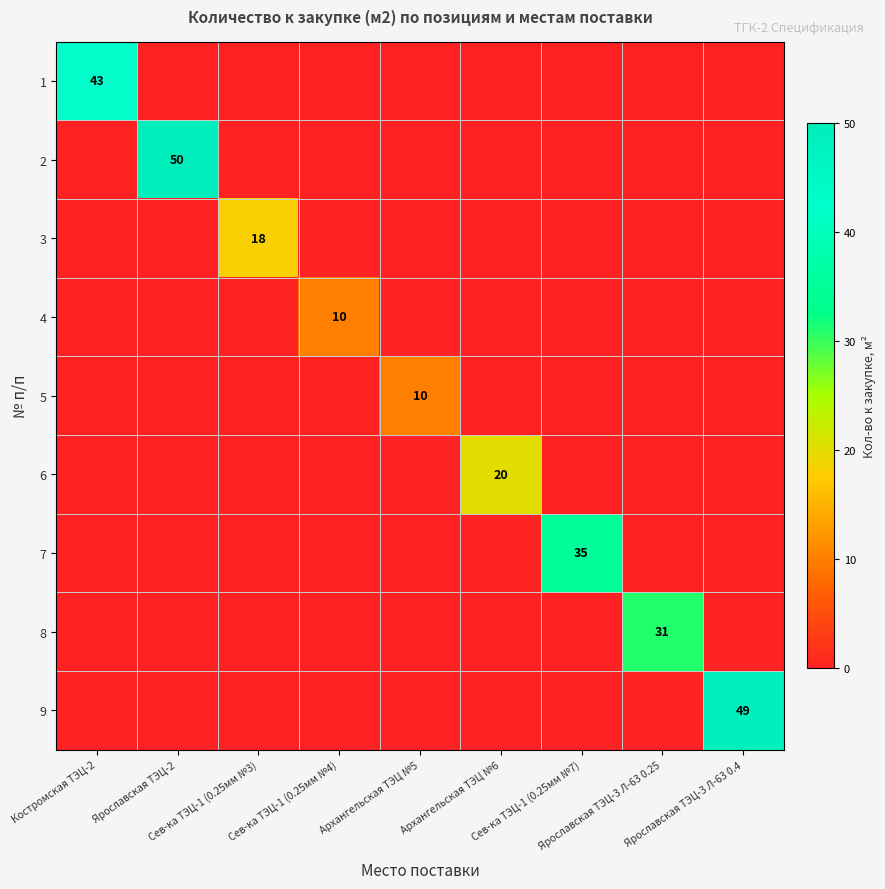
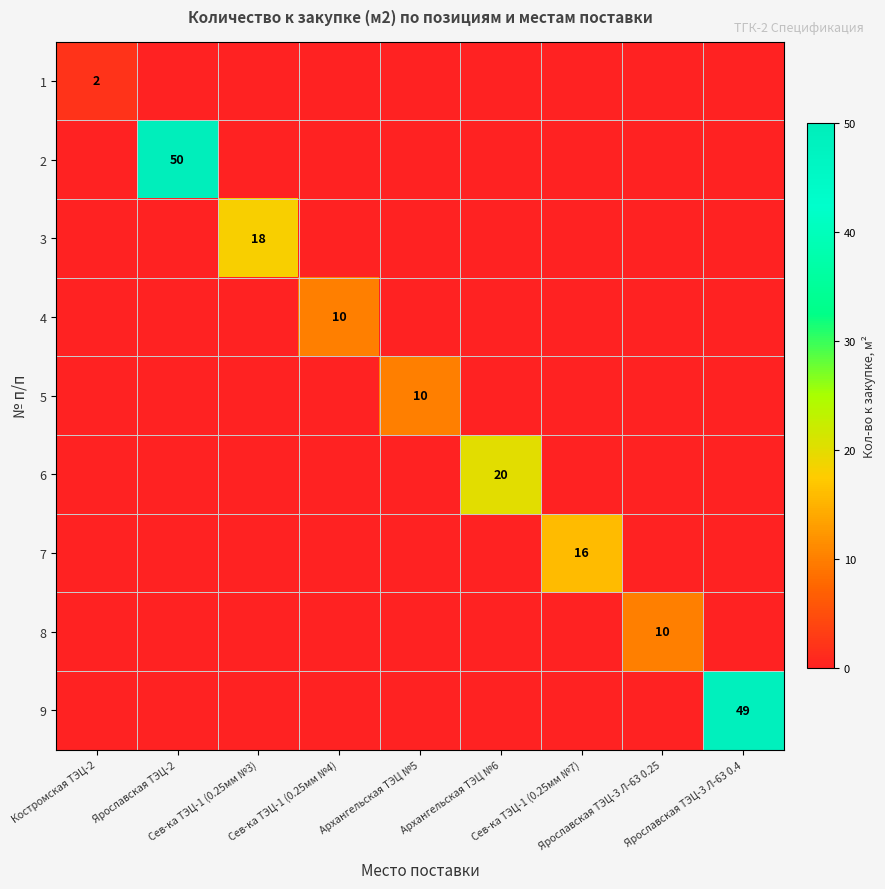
  {
    "1": {
-     "Костромская ТЭЦ-2": 43
+     "Костромская ТЭЦ-2": 2
    },
    "2": {
      "Ярославская ТЭЦ-2": 50
    },
    "3": {
      "Сев-ка ТЭЦ-1 (0.25мм №3)": 18
    },
    "4": {
      "Сев-ка ТЭЦ-1 (0.25мм №4)": 10
    },
    "5": {
      "Архангельская ТЭЦ №5": 10
    },
    "6": {
      "Архангельская ТЭЦ №6": 20
    },
    "7": {
-     "Сев-ка ТЭЦ-1 (0.25мм №7)": 35
+     "Сев-ка ТЭЦ-1 (0.25мм №7)": 16
    },
    "8": {
-     "Ярославская ТЭЦ-3 Л-63 0.25": 31
+     "Ярославская ТЭЦ-3 Л-63 0.25": 10
    },
    "9": {
      "Ярославская ТЭЦ-3 Л-63 0.4": 49
    }
  }
